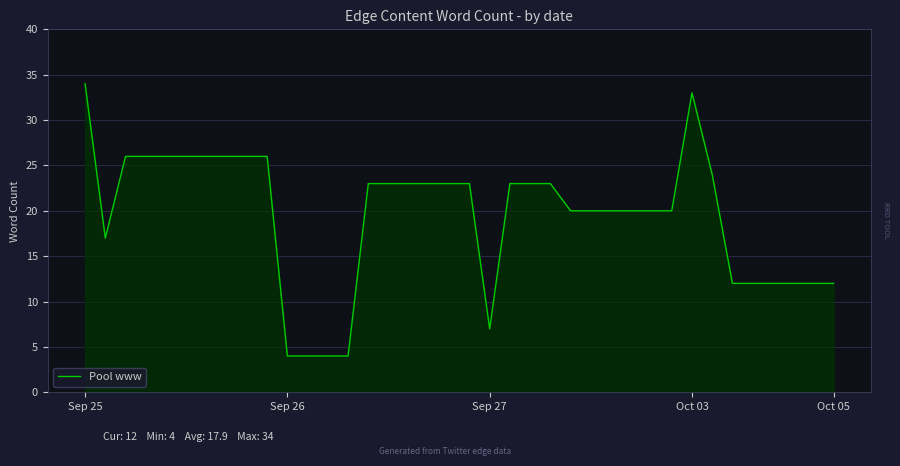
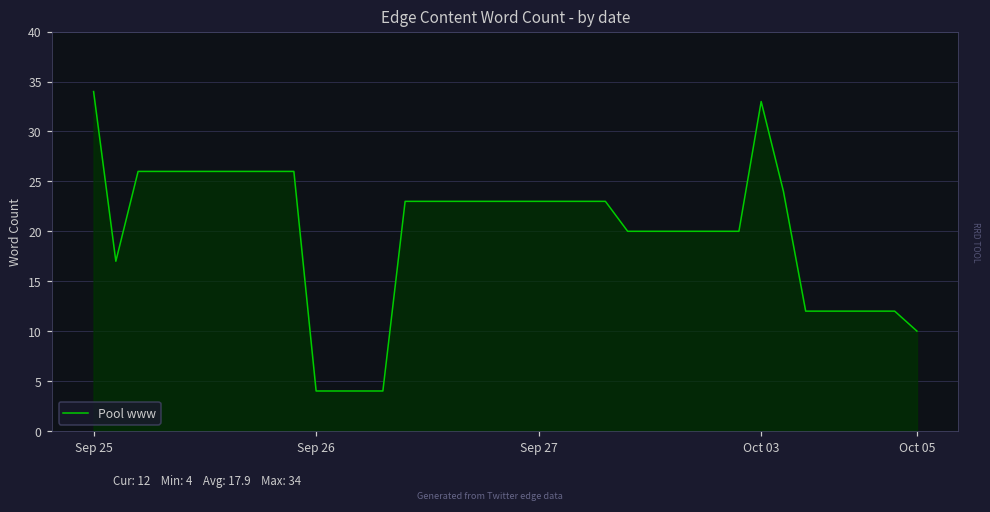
  {
    "Sep 25": 34,
    "Sep 26": 4,
-   "Sep 27": 7,
+   "Sep 27": 23,
    "Oct 03": 33,
-   "Oct 05": 12
+   "Oct 05": 10
  }
